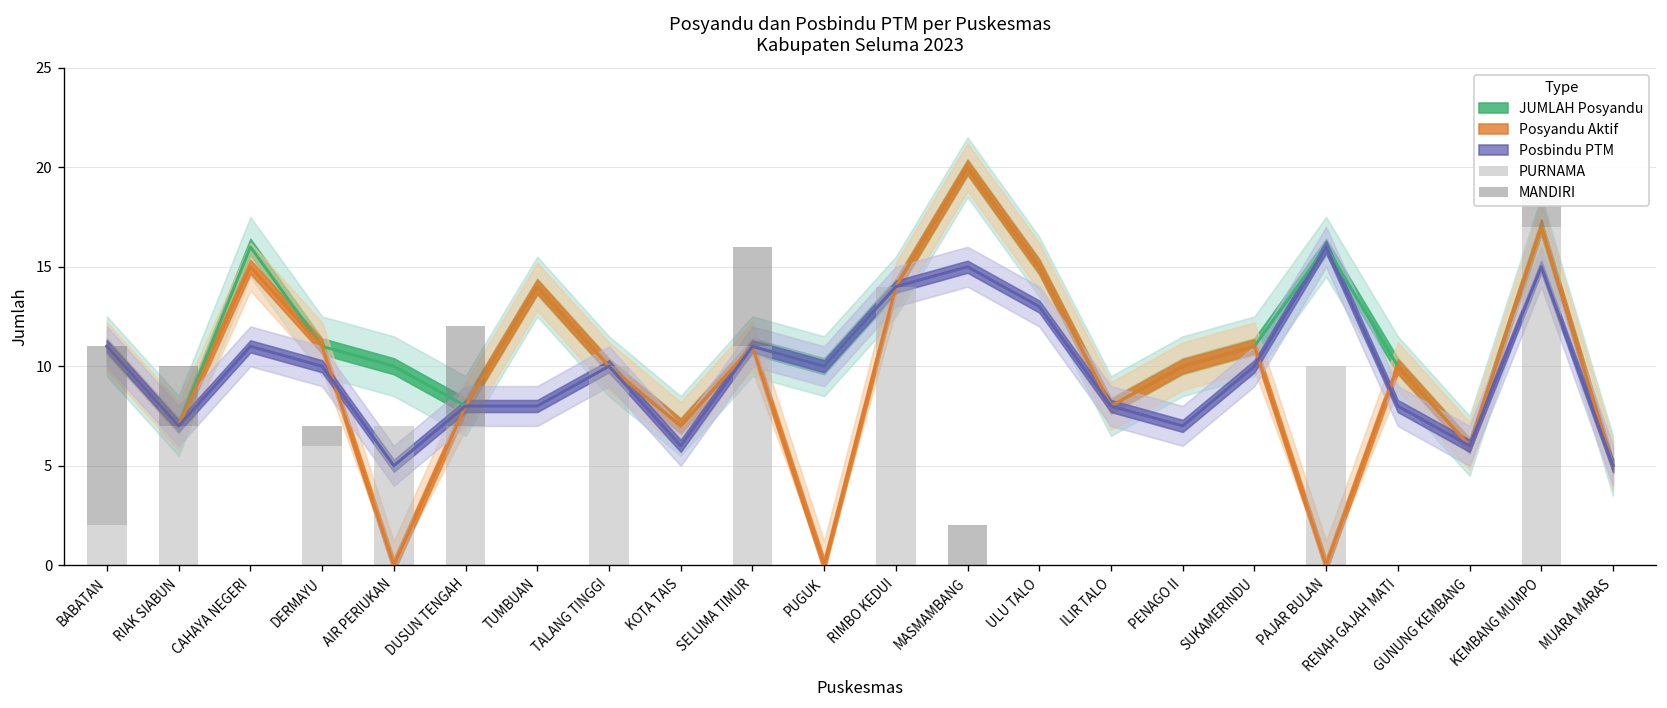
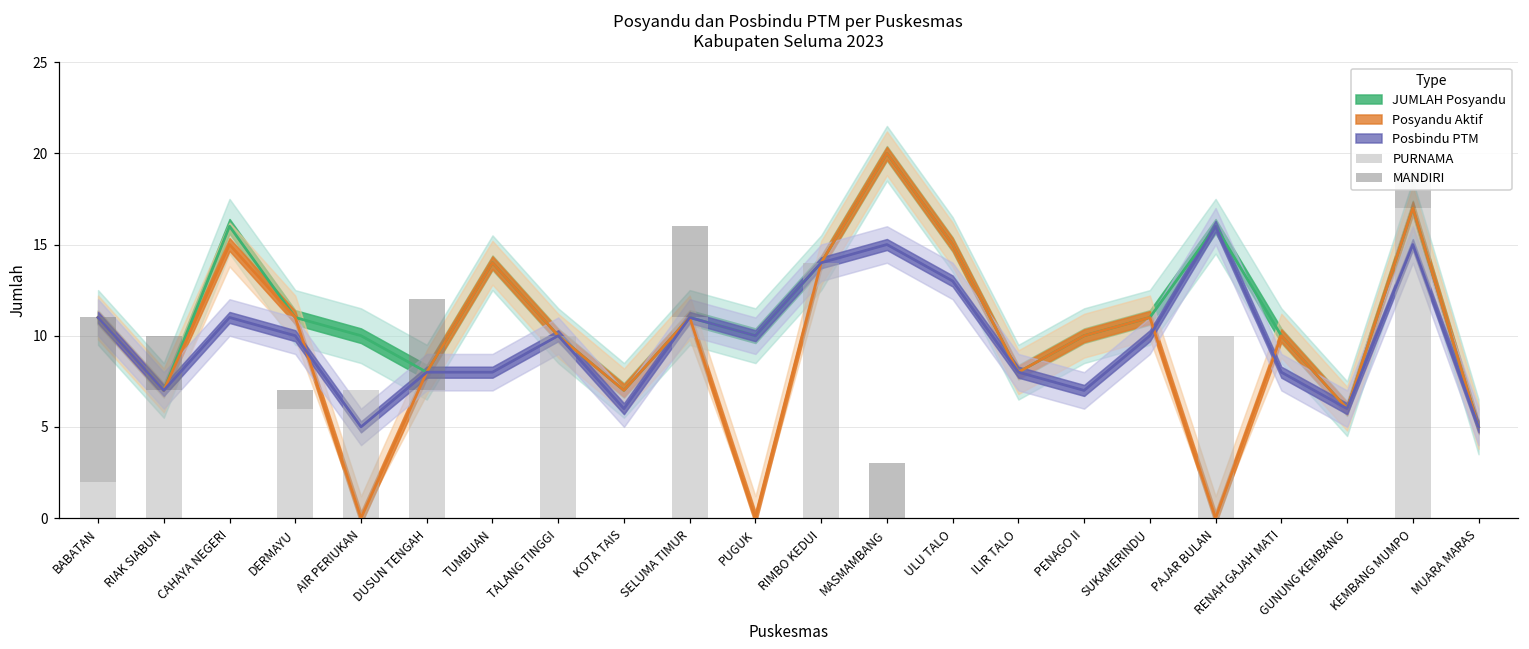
  {
    "MANDIRI": {
      "BABATAN": 9,
      "RIAK SIABUN": 3,
      "CAHAYA NEGERI": 0,
      "DERMAYU": 1,
      "AIR PERIUKAN": 0,
      "DUSUN TENGAH": 5,
      "TUMBUAN": 0,
      "TALANG TINGGI": 0,
      "KOTA TAIS": 0,
      "SELUMA TIMUR": 5,
      "PUGUK": 0,
      "RIMBO KEDUI": 0,
-     "MASMAMBANG": 2,
+     "MASMAMBANG": 3,
      "ULU TALO": 0,
      "ILIR TALO": 0,
      "PENAGO II": 0,
      "SUKAMERINDU": 0,
      "PAJAR BULAN": 0,
      "RENAH GAJAH MATI": 0,
      "GUNUNG KEMBANG": 0,
      "MUARA MARAS": 0
    }
  }
